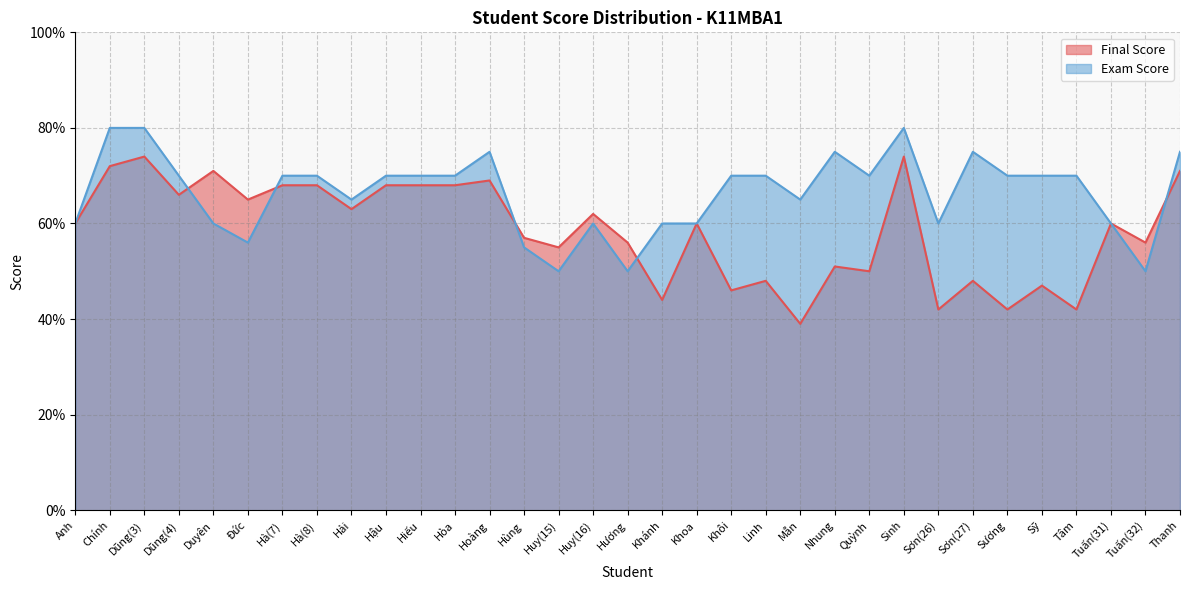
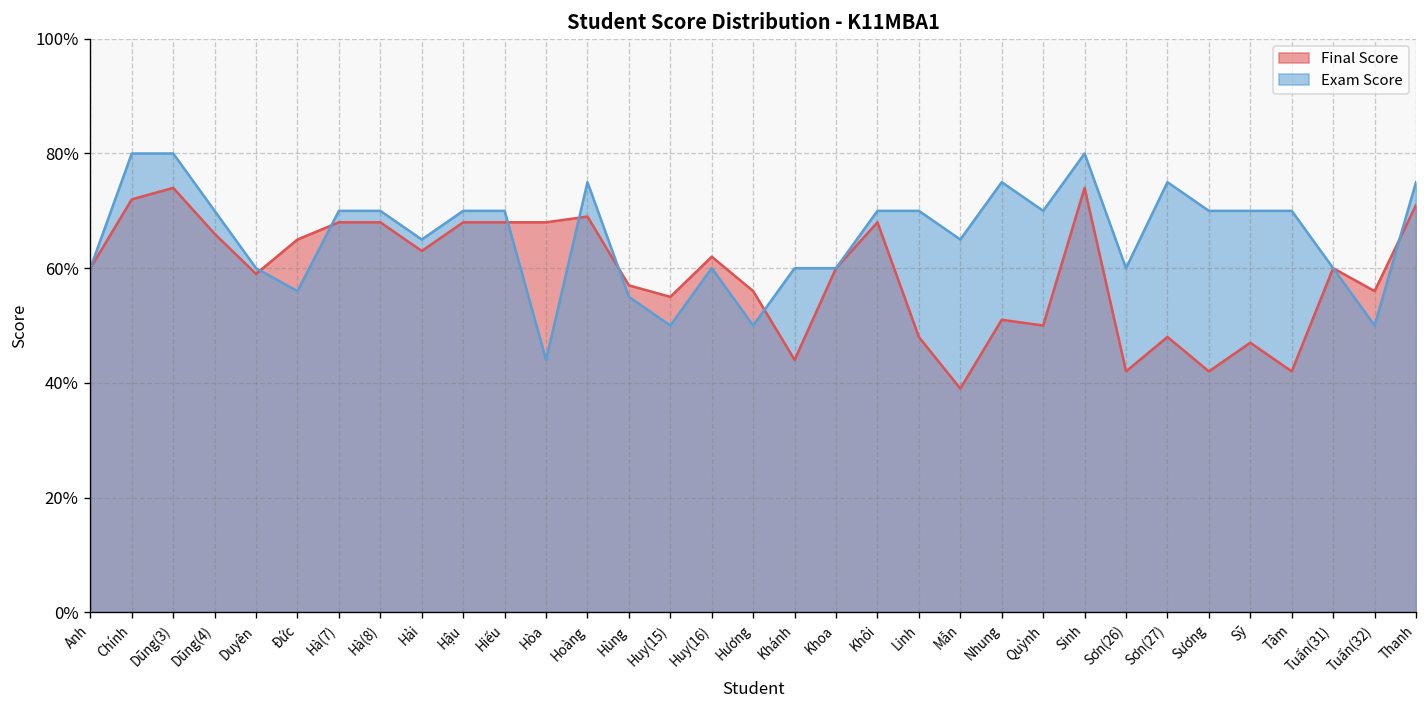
  {
    "Final Score": {
      "Chính": "72%",
      "Dũng(3)": "74%",
      "Dũng(4)": "66%",
-     "Duyên": "71%",
+     "Duyên": "59%",
      "Đức": "65%",
      "Hà(7)": "68%",
      "Hà(8)": "68%",
      "Hải": "63%",
      "Hậu": "68%",
      "Hiếu": "68%",
      "Hòa": "68%",
      "Hoàng": "69%",
      "Hùng": "57%",
      "Huy(15)": "55%",
      "Huy(16)": "62%",
      "Hương": "56%",
      "Khánh": "44%",
-     "Khôi": "46%",
+     "Khôi": "68%",
      "Linh": "48%",
      "Mẫn": "39%",
      "Nhung": "51%",
      "Quỳnh": "50%",
      "Sinh": "74%",
      "Sơn(26)": "42%",
      "Sơn(27)": "48%",
      "Sương": "42%",
      "Sỹ": "47%",
      "Tâm": "42%",
      "Tuấn(32)": "56%",
      "Thanh": "71%"
    },
    "Exam Score": {
      "Chính": "80%",
      "Dũng(3)": "80%",
      "Dũng(4)": "70%",
      "Duyên": "60%",
      "Đức": "56%",
      "Hà(7)": "70%",
      "Hà(8)": "70%",
      "Hải": "65%",
      "Hậu": "70%",
      "Hiếu": "70%",
-     "Hòa": "70%",
+     "Hòa": "44%",
      "Hoàng": "75%",
      "Hùng": "55%",
      "Huy(15)": "50%",
      "Huy(16)": "60%",
      "Hương": "50%",
      "Khánh": "60%",
      "Khôi": "70%",
      "Linh": "70%",
      "Mẫn": "65%",
      "Nhung": "75%",
      "Quỳnh": "70%",
      "Sinh": "80%",
      "Sơn(26)": "60%",
      "Sơn(27)": "75%",
      "Sương": "70%",
      "Sỹ": "70%",
      "Tâm": "70%",
      "Tuấn(32)": "50%",
      "Thanh": "75%"
    }
  }
